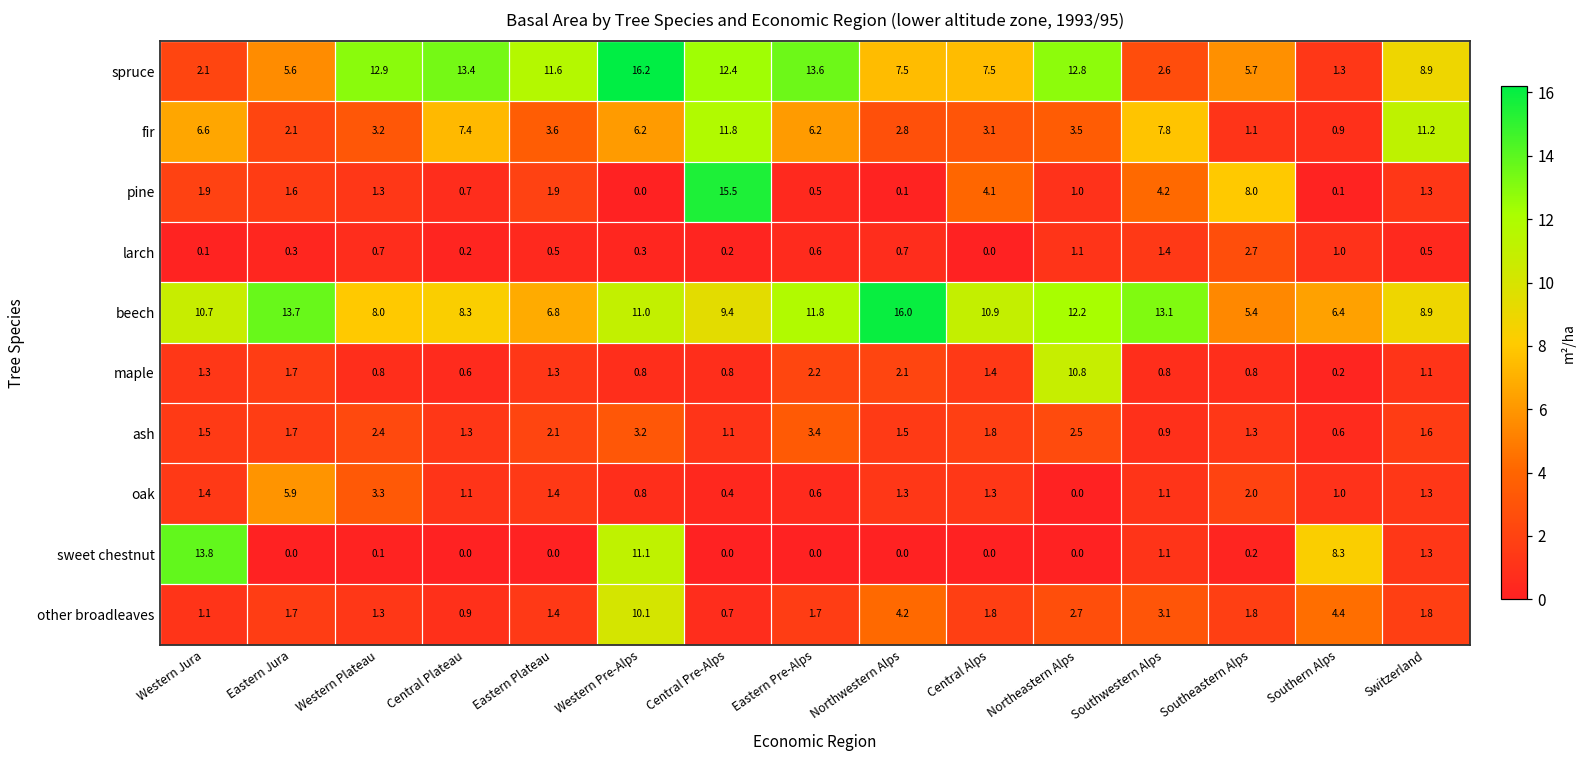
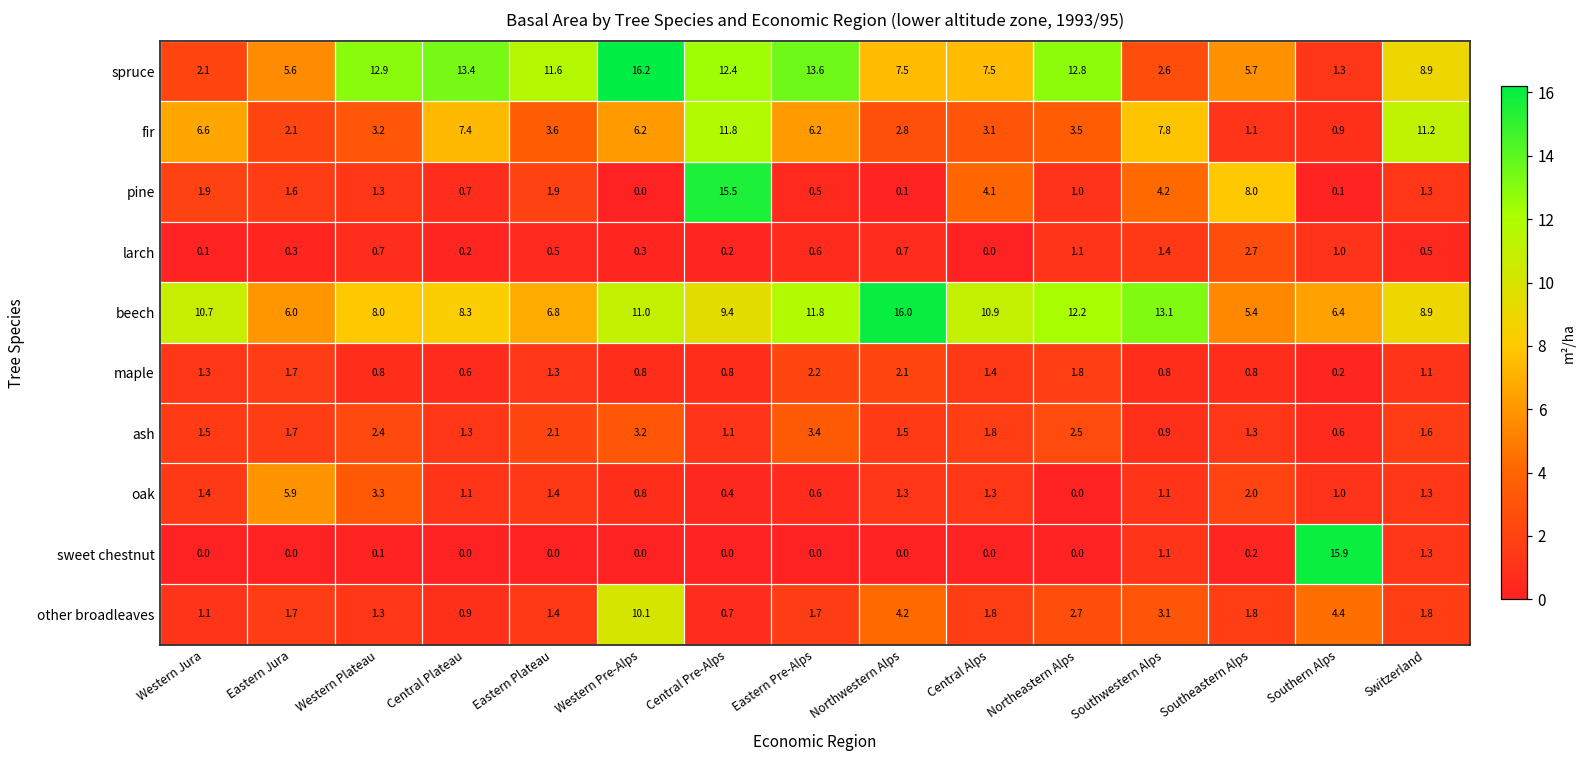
  {
    "spruce": {
      "Western Jura": 2.1,
      "Eastern Jura": 5.6,
      "Western Plateau": 12.9,
      "Central Plateau": 13.4,
      "Eastern Plateau": 11.6,
      "Western Pre-Alps": 16.2,
      "Central Pre-Alps": 12.4,
      "Eastern Pre-Alps": 13.6,
      "Northwestern Alps": 7.5,
      "Central Alps": 7.5,
      "Northeastern Alps": 12.8,
      "Southwestern Alps": 2.6,
      "Southeastern Alps": 5.7,
      "Southern Alps": 1.3,
      "Switzerland": 8.9
    },
    "fir": {
      "Western Jura": 6.6,
      "Eastern Jura": 2.1,
      "Western Plateau": 3.2,
      "Central Plateau": 7.4,
      "Eastern Plateau": 3.6,
      "Western Pre-Alps": 6.2,
      "Central Pre-Alps": 11.8,
      "Eastern Pre-Alps": 6.2,
      "Northwestern Alps": 2.8,
      "Central Alps": 3.1,
      "Northeastern Alps": 3.5,
      "Southwestern Alps": 7.8,
      "Southeastern Alps": 1.1,
      "Southern Alps": 0.9,
      "Switzerland": 11.2
    },
    "pine": {
      "Western Jura": 1.9,
      "Eastern Jura": 1.6,
      "Western Plateau": 1.3,
      "Central Plateau": 0.7,
      "Eastern Plateau": 1.9,
      "Western Pre-Alps": 0.0,
      "Central Pre-Alps": 15.5,
      "Eastern Pre-Alps": 0.5,
      "Northwestern Alps": 0.1,
      "Central Alps": 4.1,
      "Northeastern Alps": 1.0,
      "Southwestern Alps": 4.2,
      "Southeastern Alps": 8.0,
      "Southern Alps": 0.1,
      "Switzerland": 1.3
    },
    "larch": {
      "Western Jura": 0.1,
      "Eastern Jura": 0.3,
      "Western Plateau": 0.7,
      "Central Plateau": 0.2,
      "Eastern Plateau": 0.5,
      "Western Pre-Alps": 0.3,
      "Central Pre-Alps": 0.2,
      "Eastern Pre-Alps": 0.6,
      "Northwestern Alps": 0.7,
      "Central Alps": 0.0,
      "Northeastern Alps": 1.1,
      "Southwestern Alps": 1.4,
      "Southeastern Alps": 2.7,
      "Southern Alps": 1.0,
      "Switzerland": 0.5
    },
    "beech": {
      "Western Jura": 10.7,
-     "Eastern Jura": 13.7,
+     "Eastern Jura": 6.0,
      "Western Plateau": 8.0,
      "Central Plateau": 8.3,
      "Eastern Plateau": 6.8,
      "Western Pre-Alps": 11.0,
      "Central Pre-Alps": 9.4,
      "Eastern Pre-Alps": 11.8,
      "Northwestern Alps": 16.0,
      "Central Alps": 10.9,
      "Northeastern Alps": 12.2,
      "Southwestern Alps": 13.1,
      "Southeastern Alps": 5.4,
      "Southern Alps": 6.4,
      "Switzerland": 8.9
    },
    "maple": {
      "Western Jura": 1.3,
      "Eastern Jura": 1.7,
      "Western Plateau": 0.8,
      "Central Plateau": 0.6,
      "Eastern Plateau": 1.3,
      "Western Pre-Alps": 0.8,
      "Central Pre-Alps": 0.8,
      "Eastern Pre-Alps": 2.2,
      "Northwestern Alps": 2.1,
      "Central Alps": 1.4,
-     "Northeastern Alps": 10.8,
+     "Northeastern Alps": 1.8,
      "Southwestern Alps": 0.8,
      "Southeastern Alps": 0.8,
      "Southern Alps": 0.2,
      "Switzerland": 1.1
    },
    "ash": {
      "Western Jura": 1.5,
      "Eastern Jura": 1.7,
      "Western Plateau": 2.4,
      "Central Plateau": 1.3,
      "Eastern Plateau": 2.1,
      "Western Pre-Alps": 3.2,
      "Central Pre-Alps": 1.1,
      "Eastern Pre-Alps": 3.4,
      "Northwestern Alps": 1.5,
      "Central Alps": 1.8,
      "Northeastern Alps": 2.5,
      "Southwestern Alps": 0.9,
      "Southeastern Alps": 1.3,
      "Southern Alps": 0.6,
      "Switzerland": 1.6
    },
    "oak": {
      "Western Jura": 1.4,
      "Eastern Jura": 5.9,
      "Western Plateau": 3.3,
      "Central Plateau": 1.1,
      "Eastern Plateau": 1.4,
      "Western Pre-Alps": 0.8,
      "Central Pre-Alps": 0.4,
      "Eastern Pre-Alps": 0.6,
      "Northwestern Alps": 1.3,
      "Central Alps": 1.3,
      "Northeastern Alps": 0.0,
      "Southwestern Alps": 1.1,
      "Southeastern Alps": 2.0,
      "Southern Alps": 1.0,
      "Switzerland": 1.3
    },
    "sweet chestnut": {
-     "Western Jura": 13.8,
+     "Western Jura": 0.0,
      "Eastern Jura": 0.0,
      "Western Plateau": 0.1,
      "Central Plateau": 0.0,
      "Eastern Plateau": 0.0,
-     "Western Pre-Alps": 11.1,
+     "Western Pre-Alps": 0.0,
      "Central Pre-Alps": 0.0,
      "Eastern Pre-Alps": 0.0,
      "Northwestern Alps": 0.0,
      "Central Alps": 0.0,
      "Northeastern Alps": 0.0,
      "Southwestern Alps": 1.1,
      "Southeastern Alps": 0.2,
-     "Southern Alps": 8.3,
+     "Southern Alps": 15.9,
      "Switzerland": 1.3
    },
    "other broadleaves": {
      "Western Jura": 1.1,
      "Eastern Jura": 1.7,
      "Western Plateau": 1.3,
      "Central Plateau": 0.9,
      "Eastern Plateau": 1.4,
      "Western Pre-Alps": 10.1,
      "Central Pre-Alps": 0.7,
      "Eastern Pre-Alps": 1.7,
      "Northwestern Alps": 4.2,
      "Central Alps": 1.8,
      "Northeastern Alps": 2.7,
      "Southwestern Alps": 3.1,
      "Southeastern Alps": 1.8,
      "Southern Alps": 4.4,
      "Switzerland": 1.8
    }
  }
